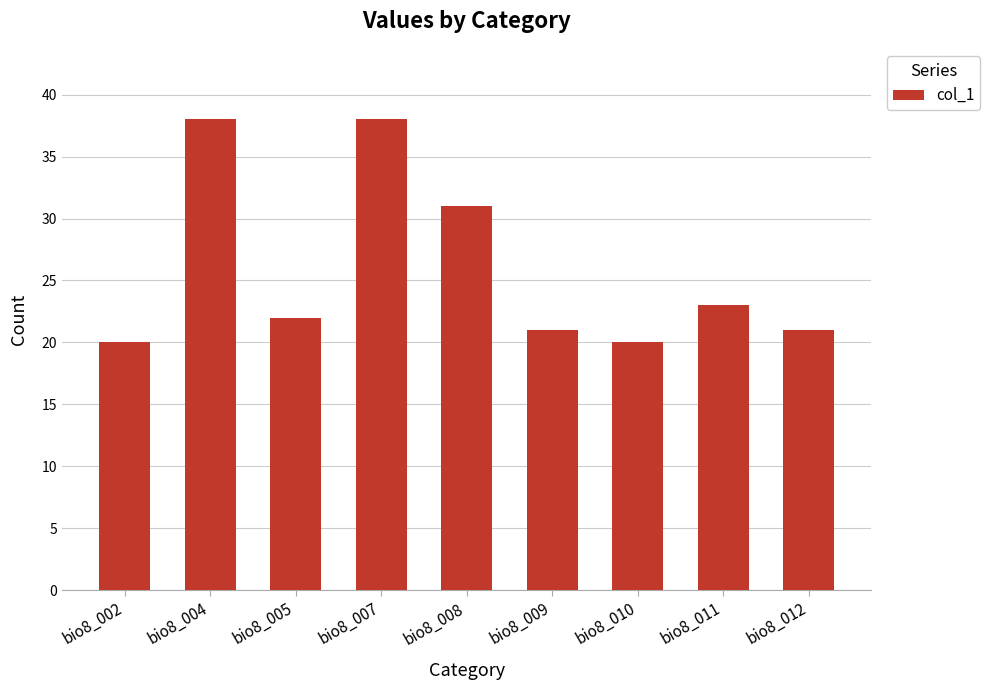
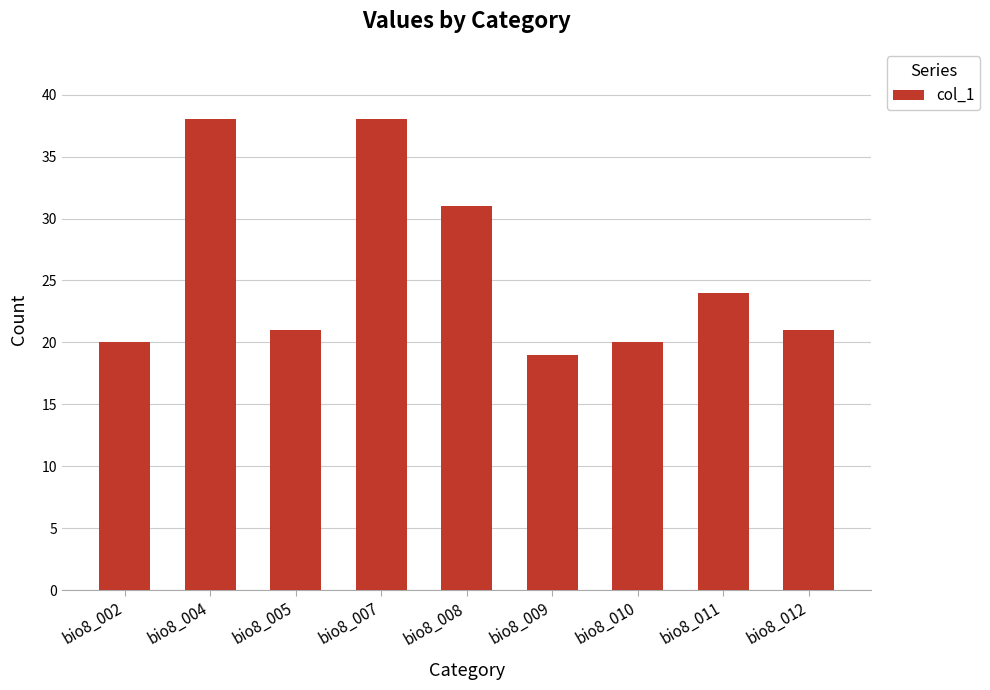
  {
    "bio8_002": 20,
    "bio8_004": 38,
-   "bio8_005": 22,
+   "bio8_005": 21,
    "bio8_007": 38,
    "bio8_008": 31,
-   "bio8_009": 21,
+   "bio8_009": 19,
    "bio8_010": 20,
-   "bio8_011": 23,
+   "bio8_011": 24,
    "bio8_012": 21
  }
